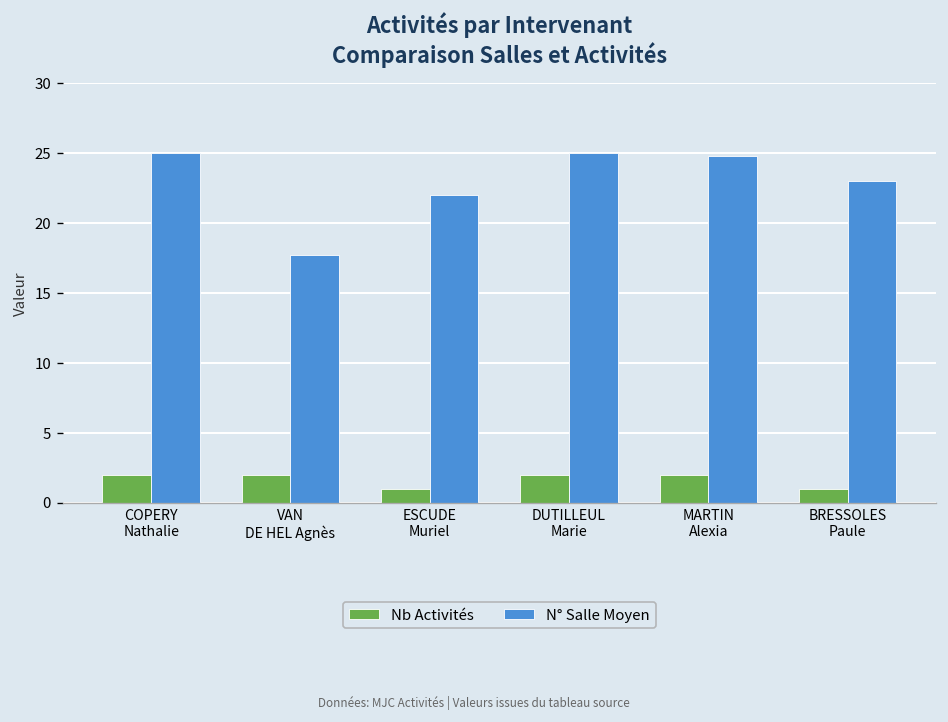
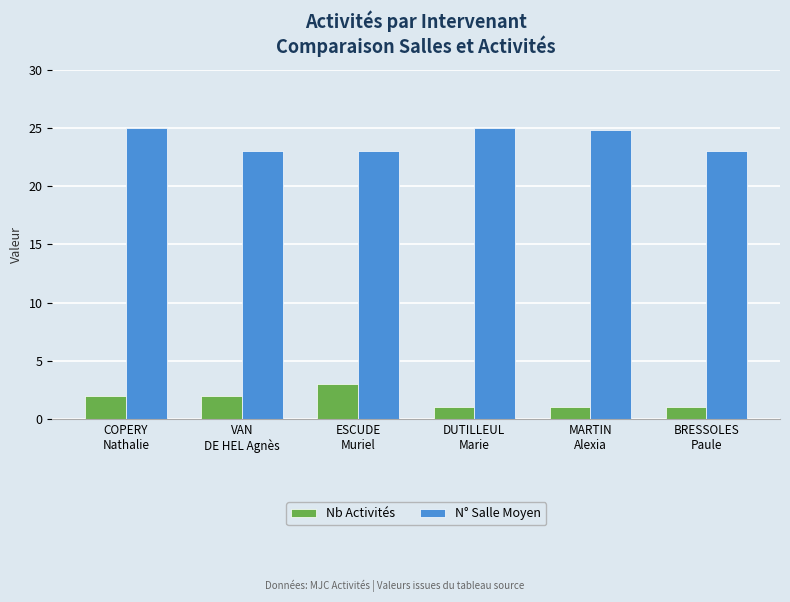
  {
    "Nb Activités": {
      "COPERY Nathalie": 2,
      "VAN DE HEL Agnès": 2,
-     "ESCUDE Muriel": 1,
-     "DUTILLEUL Marie": 2,
-     "MARTIN Alexia": 2,
+     "ESCUDE Muriel": 3,
+     "DUTILLEUL Marie": 1,
+     "MARTIN Alexia": 1,
      "BRESSOLES Paule": 1
    },
    "N° Salle Moyen": {
      "COPERY Nathalie": 25.0,
-     "VAN DE HEL Agnès": 17.7,
-     "ESCUDE Muriel": 22,
+     "VAN DE HEL Agnès": 23.0,
+     "ESCUDE Muriel": 23,
      "DUTILLEUL Marie": 25.0,
      "MARTIN Alexia": 24.8,
      "BRESSOLES Paule": 23.0
    }
  }
